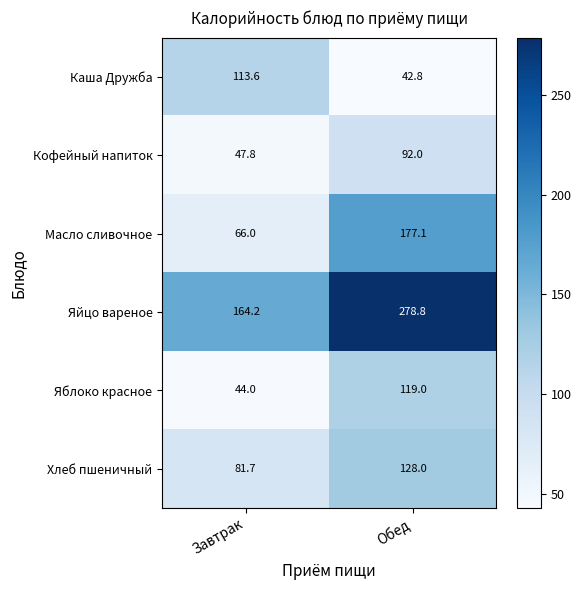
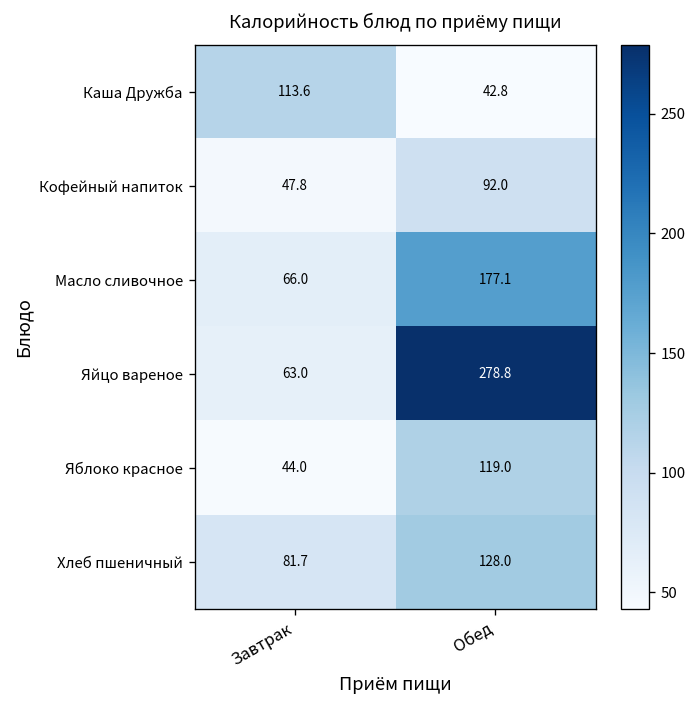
  {
    "Каша Дружба": {
      "Завтрак": 113.6,
      "Обед": 42.8
    },
    "Кофейный напиток": {
      "Завтрак": 47.8,
      "Обед": 92.0
    },
    "Масло сливочное": {
      "Завтрак": 66.0,
      "Обед": 177.1
    },
    "Яйцо вареное": {
-     "Завтрак": 164.2,
+     "Завтрак": 63.0,
      "Обед": 278.8
    },
    "Яблоко красное": {
      "Завтрак": 44.0,
      "Обед": 119.0
    },
    "Хлеб пшеничный": {
      "Завтрак": 81.7,
      "Обед": 128.0
    }
  }
